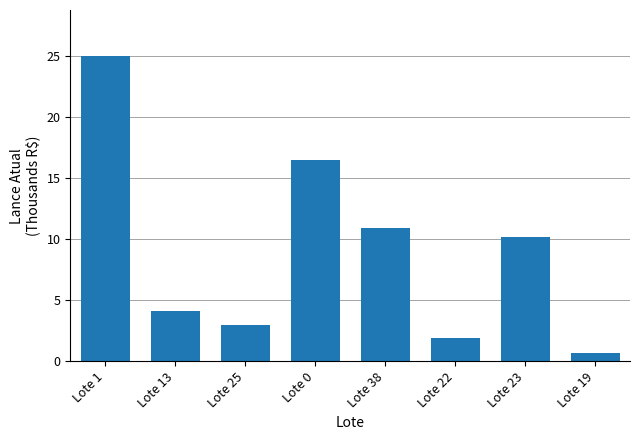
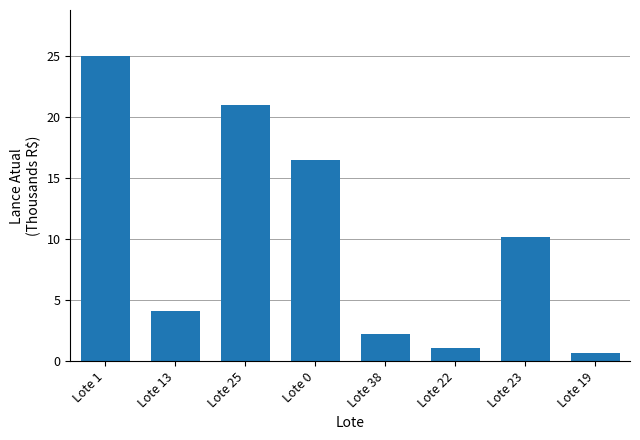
  {
    "Lote 1": 25.0,
    "Lote 13": 4.1,
-   "Lote 25": 3.0,
+   "Lote 25": 21.0,
    "Lote 0": 16.5,
-   "Lote 38": 10.9,
-   "Lote 22": 1.9,
+   "Lote 38": 2.3,
+   "Lote 22": 1.1,
    "Lote 23": 10.2,
    "Lote 19": 0.7
  }
